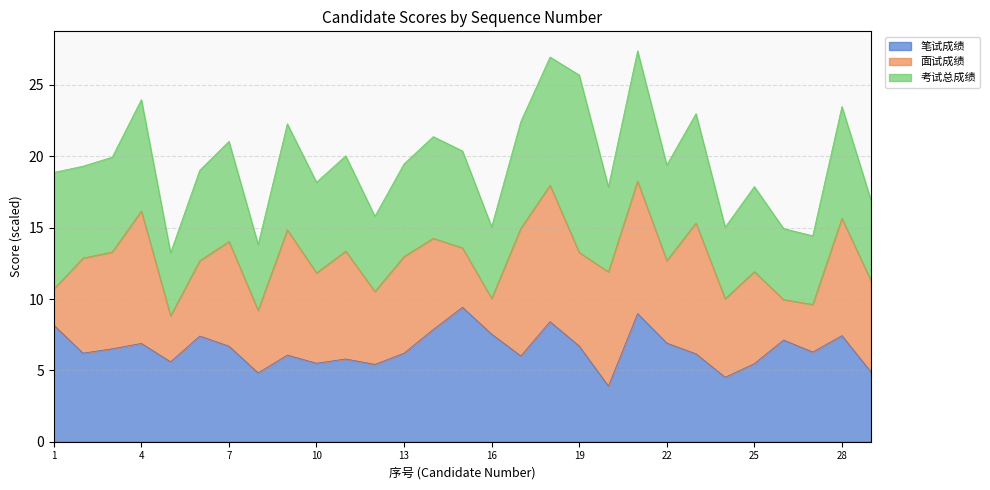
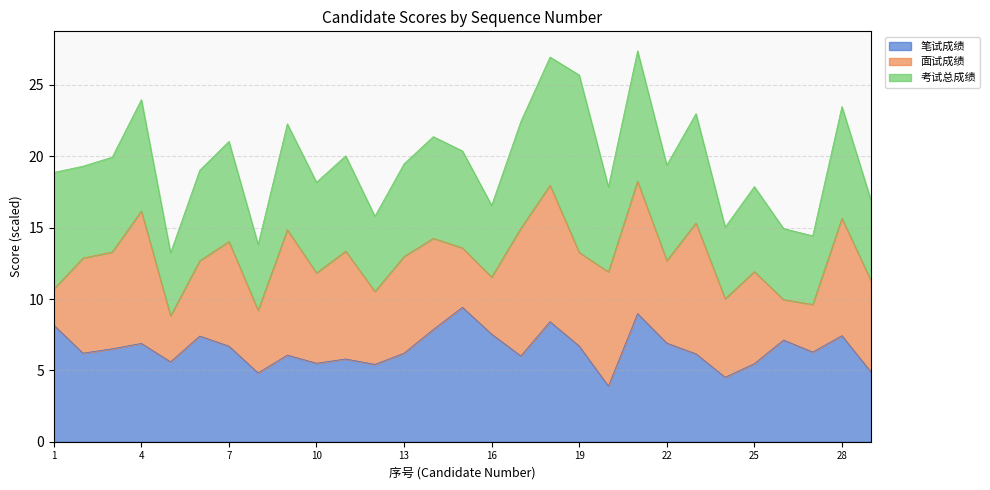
  {
    "笔试成绩": {
      "1": 8.2,
      "4": 6.9,
      "7": 6.7,
      "10": 5.5,
      "13": 6.2,
      "16": 7.5,
      "19": 6.7,
      "22": 6.9,
      "25": 5.5,
      "28": 7.4
    },
    "面试成绩": {
      "1": 2.5,
      "4": 9.3,
      "7": 7.3,
      "10": 6.3,
      "13": 6.8,
-     "16": 2.5,
+     "16": 4.0,
      "19": 6.6,
      "22": 5.8,
      "25": 6.4,
      "28": 8.2
    },
    "考试总成绩": {
      "1": 8.2,
      "4": 7.8,
      "7": 7.0,
      "10": 6.3,
      "13": 6.5,
      "16": 5.0,
      "19": 12.4,
      "22": 6.7,
      "25": 6.0,
      "28": 7.8
    }
  }
